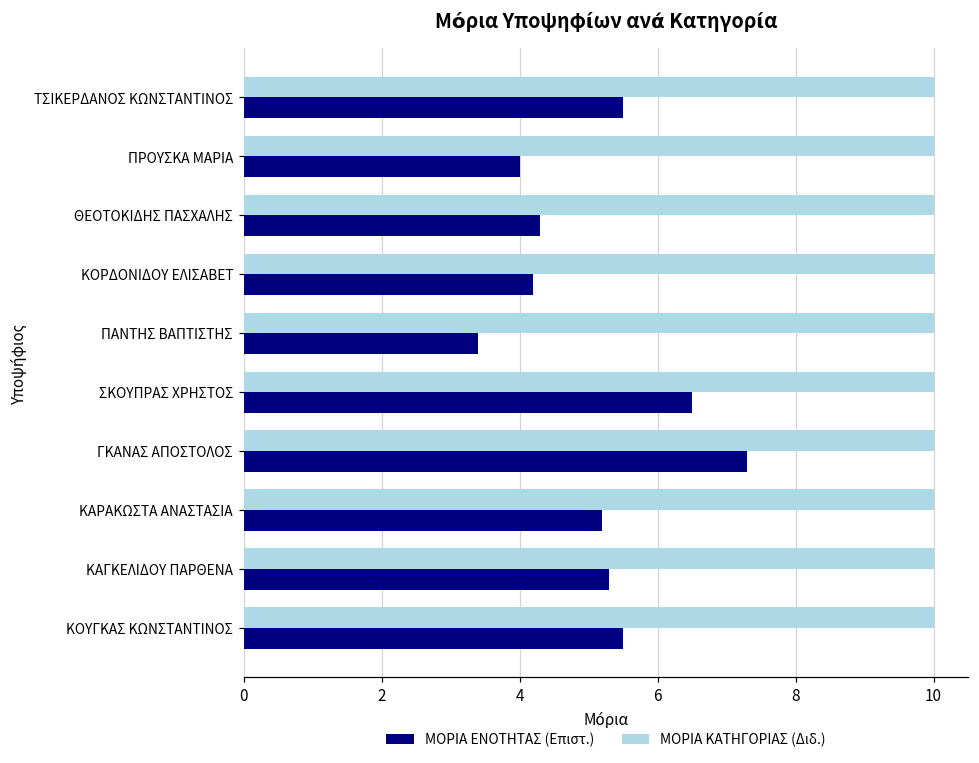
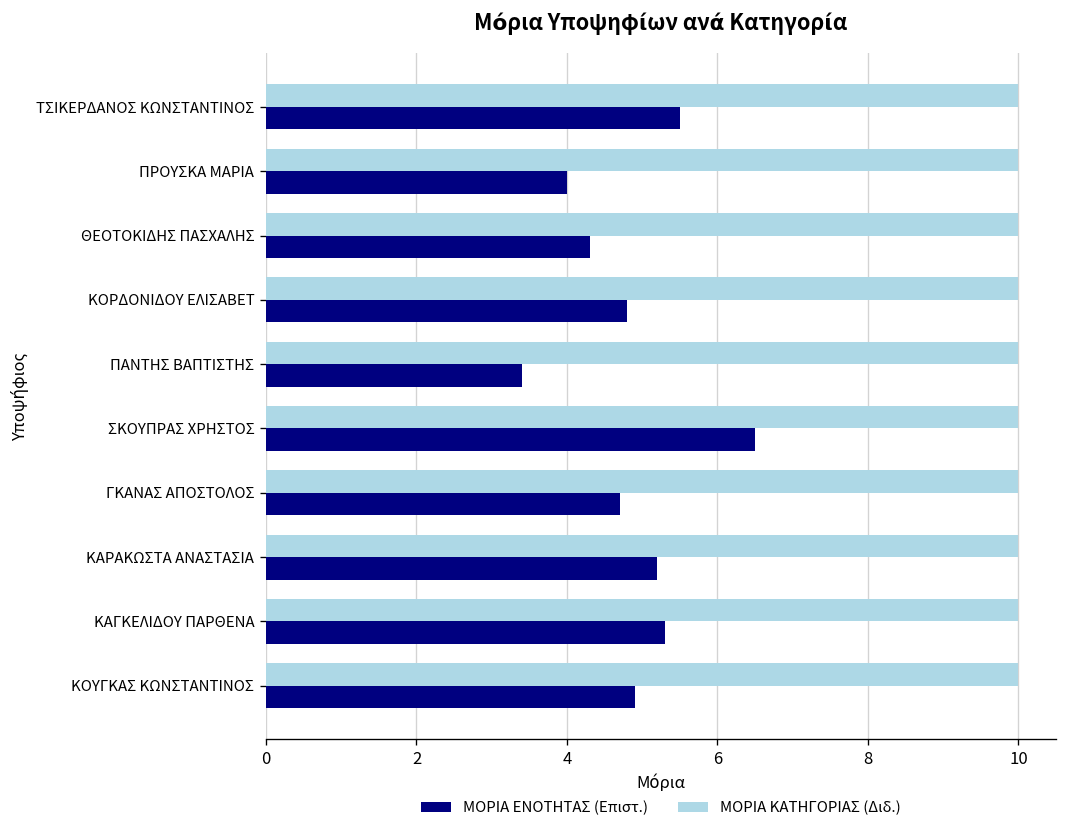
  {
    "ΜΟΡΙΑ ΕΝΟΤΗΤΑΣ (Επιστ.)": {
      "ΤΣΙΚΕΡΔΑΝΟΣ ΚΩΝΣΤΑΝΤΙΝΟΣ": 5.5,
      "ΠΡΟΥΣΚΑ ΜΑΡΙΑ": 4.0,
      "ΘΕΟΤΟΚΙΔΗΣ ΠΑΣΧΑΛΗΣ": 4.3,
-     "ΚΟΡΔΟΝΙΔΟΥ ΕΛΙΣΑΒΕΤ": 4.2,
+     "ΚΟΡΔΟΝΙΔΟΥ ΕΛΙΣΑΒΕΤ": 4.8,
      "ΠΑΝΤΗΣ ΒΑΠΤΙΣΤΗΣ": 3.4,
      "ΣΚΟΥΠΡΑΣ ΧΡΗΣΤΟΣ": 6.5,
-     "ΓΚΑΝΑΣ ΑΠΟΣΤΟΛΟΣ": 7.3,
+     "ΓΚΑΝΑΣ ΑΠΟΣΤΟΛΟΣ": 4.7,
      "ΚΑΡΑΚΩΣΤΑ ΑΝΑΣΤΑΣΙΑ": 5.2,
      "ΚΑΓΚΕΛΙΔΟΥ ΠΑΡΘΕΝΑ": 5.3,
-     "ΚΟΥΓΚΑΣ ΚΩΝΣΤΑΝΤΙΝΟΣ": 5.5
+     "ΚΟΥΓΚΑΣ ΚΩΝΣΤΑΝΤΙΝΟΣ": 4.9
    },
    "ΜΟΡΙΑ ΚΑΤΗΓΟΡΙΑΣ (Διδ.)": {
      "ΤΣΙΚΕΡΔΑΝΟΣ ΚΩΝΣΤΑΝΤΙΝΟΣ": 10.0,
      "ΠΡΟΥΣΚΑ ΜΑΡΙΑ": 10.0,
      "ΘΕΟΤΟΚΙΔΗΣ ΠΑΣΧΑΛΗΣ": 10.0,
      "ΚΟΡΔΟΝΙΔΟΥ ΕΛΙΣΑΒΕΤ": 10.0,
      "ΠΑΝΤΗΣ ΒΑΠΤΙΣΤΗΣ": 10.0,
      "ΣΚΟΥΠΡΑΣ ΧΡΗΣΤΟΣ": 10.0,
      "ΓΚΑΝΑΣ ΑΠΟΣΤΟΛΟΣ": 10.0,
      "ΚΑΡΑΚΩΣΤΑ ΑΝΑΣΤΑΣΙΑ": 10.0,
      "ΚΑΓΚΕΛΙΔΟΥ ΠΑΡΘΕΝΑ": 10.0,
      "ΚΟΥΓΚΑΣ ΚΩΝΣΤΑΝΤΙΝΟΣ": 10.0
    }
  }
